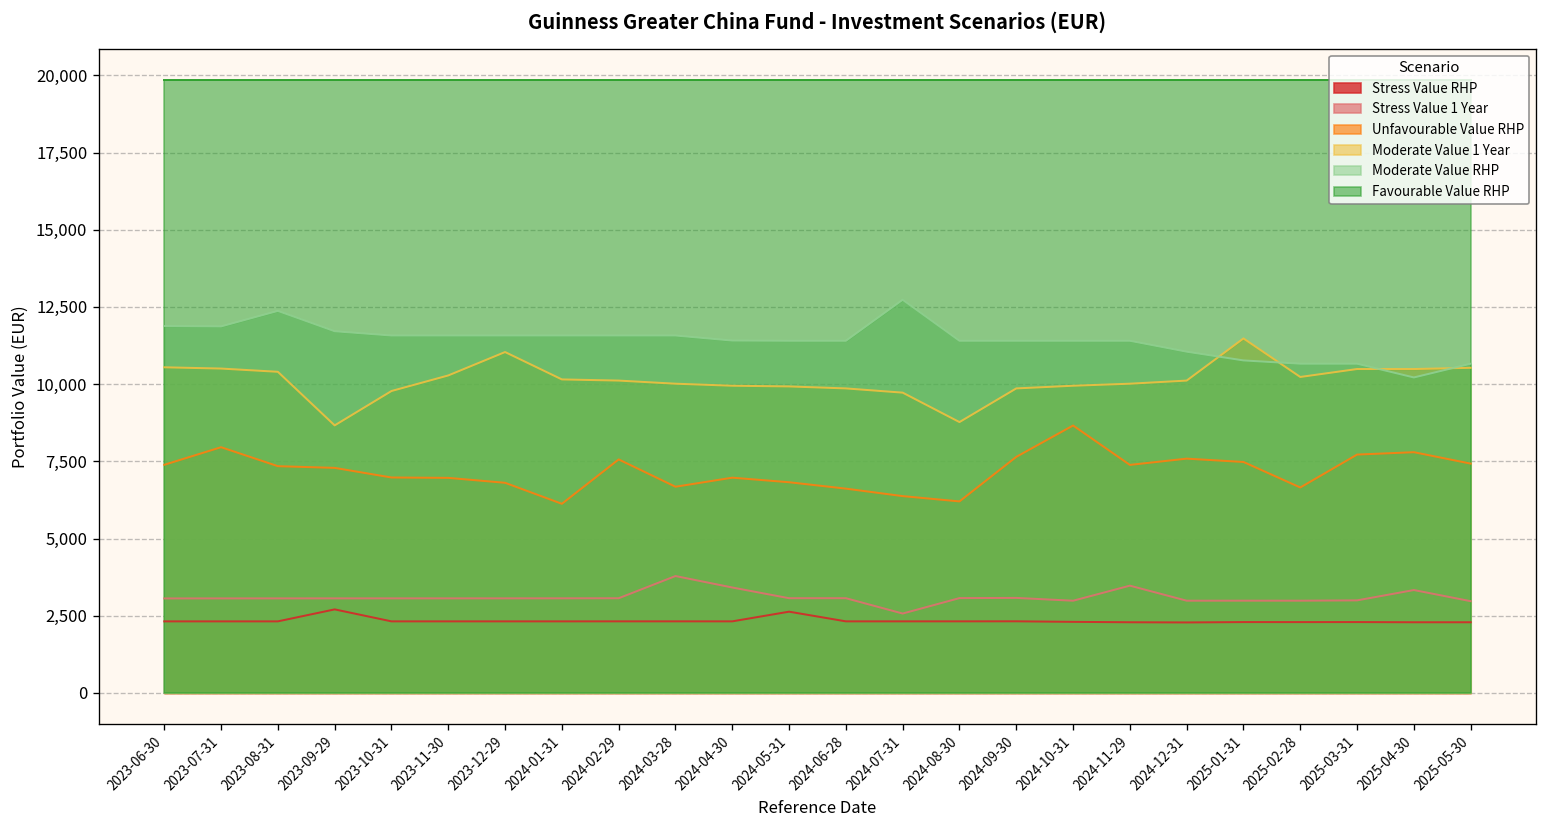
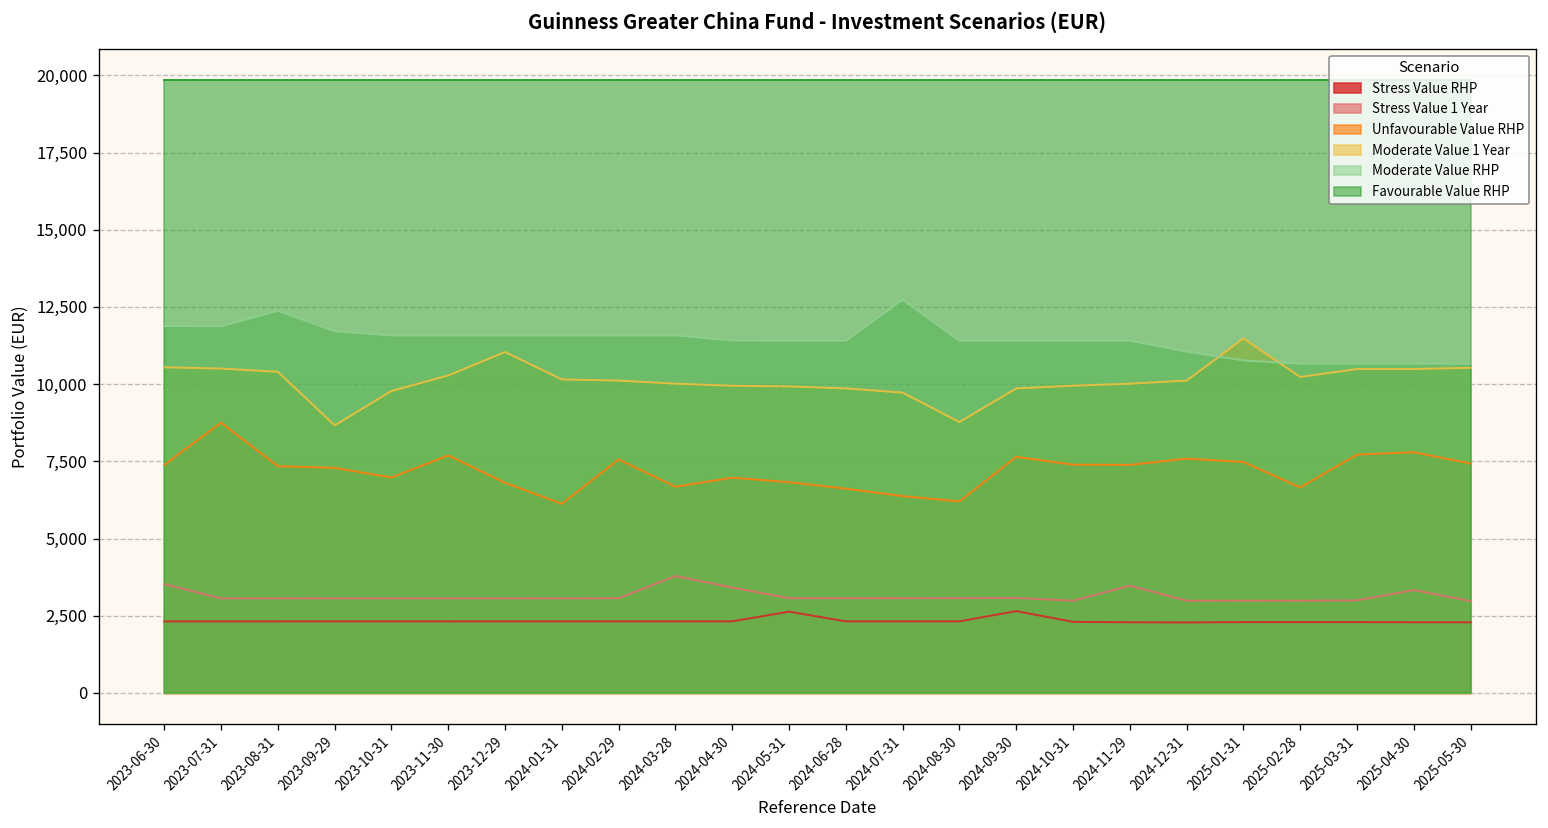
  {
    "Stress Value RHP": {
      "2023-06-30": "2,300",
      "2023-07-31": "2,300",
      "2023-08-31": "2,300",
-     "2023-09-29": "2,700",
+     "2023-09-29": "2,300",
      "2023-10-31": "2,300",
      "2023-11-30": "2,300",
      "2023-12-29": "2,300",
      "2024-01-31": "2,300",
      "2024-02-29": "2,300",
      "2024-03-28": "2,300",
      "2024-04-30": "2,300",
      "2024-05-31": "2,600",
      "2024-06-28": "2,300",
      "2024-07-31": "2,300",
      "2024-08-30": "2,300",
-     "2024-09-30": "2,300",
+     "2024-09-30": "2,600",
      "2024-10-31": "2,300",
      "2024-11-29": "2,300",
      "2024-12-31": "2,300",
      "2025-01-31": "2,300",
      "2025-02-28": "2,300",
      "2025-03-31": "2,300",
      "2025-04-30": "2,300",
      "2025-05-30": "2,300"
    },
    "Stress Value 1 Year": {
-     "2023-06-30": "3,100",
+     "2023-06-30": "3,500",
      "2023-07-31": "3,100",
      "2023-08-31": "3,100",
      "2023-09-29": "3,100",
      "2023-10-31": "3,100",
      "2023-11-30": "3,100",
      "2023-12-29": "3,100",
      "2024-01-31": "3,100",
      "2024-02-29": "3,100",
      "2024-03-28": "3,800",
      "2024-04-30": "3,400",
      "2024-05-31": "3,100",
      "2024-06-28": "3,100",
-     "2024-07-31": "2,600",
+     "2024-07-31": "3,100",
      "2024-08-30": "3,100",
      "2024-09-30": "3,100",
      "2024-10-31": "3,000",
      "2024-11-29": "3,500",
      "2024-12-31": "3,000",
      "2025-01-31": "3,000",
      "2025-02-28": "3,000",
      "2025-03-31": "3,000",
      "2025-04-30": "3,300",
      "2025-05-30": "3,000"
    },
    "Unfavourable Value RHP": {
      "2023-06-30": "7,400",
-     "2023-07-31": "8,000",
+     "2023-07-31": "8,800",
      "2023-08-31": "7,300",
      "2023-09-29": "7,300",
      "2023-10-31": "7,000",
-     "2023-11-30": "7,000",
+     "2023-11-30": "7,700",
      "2023-12-29": "6,800",
      "2024-01-31": "6,100",
      "2024-02-29": "7,600",
      "2024-03-28": "6,700",
      "2024-04-30": "7,000",
      "2024-05-31": "6,800",
      "2024-06-28": "6,600",
      "2024-07-31": "6,400",
      "2024-08-30": "6,200",
      "2024-09-30": "7,600",
-     "2024-10-31": "8,700",
+     "2024-10-31": "7,400",
      "2024-11-29": "7,400",
      "2024-12-31": "7,600",
      "2025-01-31": "7,500",
      "2025-02-28": "6,700",
      "2025-03-31": "7,700",
      "2025-04-30": "7,800",
      "2025-05-30": "7,400"
    },
    "Moderate Value 1 Year": {
      "2023-06-30": "10,500",
      "2023-07-31": "10,500",
      "2023-08-31": "10,400",
      "2023-09-29": "8,700",
      "2023-10-31": "9,800",
      "2023-11-30": "10,300",
      "2023-12-29": "11,000",
      "2024-01-31": "10,200",
      "2024-02-29": "10,100",
      "2024-03-28": "10,000",
      "2024-04-30": "9,900",
      "2024-05-31": "9,900",
      "2024-06-28": "9,900",
      "2024-07-31": "9,700",
      "2024-08-30": "8,800",
      "2024-09-30": "9,900",
      "2024-10-31": "9,900",
      "2024-11-29": "10,000",
      "2024-12-31": "10,100",
      "2025-01-31": "11,500",
      "2025-02-28": "10,200",
      "2025-03-31": "10,500",
      "2025-04-30": "10,500",
      "2025-05-30": "10,500"
    },
    "Moderate Value RHP": {
      "2023-06-30": "11,900",
      "2023-07-31": "11,900",
      "2023-08-31": "12,400",
      "2023-09-29": "11,700",
      "2023-10-31": "11,600",
      "2023-11-30": "11,600",
      "2023-12-29": "11,600",
      "2024-01-31": "11,600",
      "2024-02-29": "11,600",
      "2024-03-28": "11,600",
      "2024-04-30": "11,400",
      "2024-05-31": "11,400",
      "2024-06-28": "11,400",
      "2024-07-31": "12,700",
      "2024-08-30": "11,400",
      "2024-09-30": "11,400",
      "2024-10-31": "11,400",
      "2024-11-29": "11,400",
      "2024-12-31": "11,100",
      "2025-01-31": "10,800",
      "2025-02-28": "10,700",
      "2025-03-31": "10,700",
-     "2025-04-30": "10,200",
+     "2025-04-30": "10,700",
      "2025-05-30": "10,700"
    },
    "Favourable Value RHP": {
      "2023-06-30": "19,900",
      "2023-07-31": "19,900",
      "2023-08-31": "19,900",
      "2023-09-29": "19,900",
      "2023-10-31": "19,900",
      "2023-11-30": "19,900",
      "2023-12-29": "19,900",
      "2024-01-31": "19,900",
      "2024-02-29": "19,900",
      "2024-03-28": "19,900",
      "2024-04-30": "19,900",
      "2024-05-31": "19,900",
      "2024-06-28": "19,900",
      "2024-07-31": "19,900",
      "2024-08-30": "19,900",
      "2024-09-30": "19,900",
      "2024-10-31": "19,900",
      "2024-11-29": "19,900",
      "2024-12-31": "19,900",
      "2025-01-31": "19,900",
      "2025-02-28": "19,900"
    }
  }
